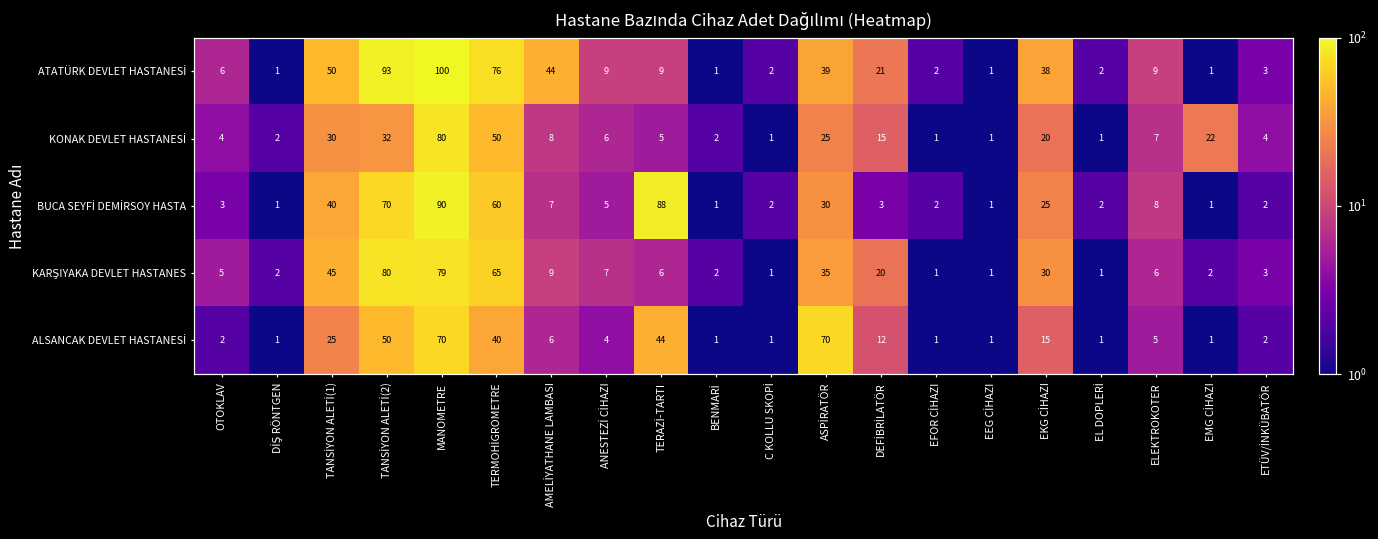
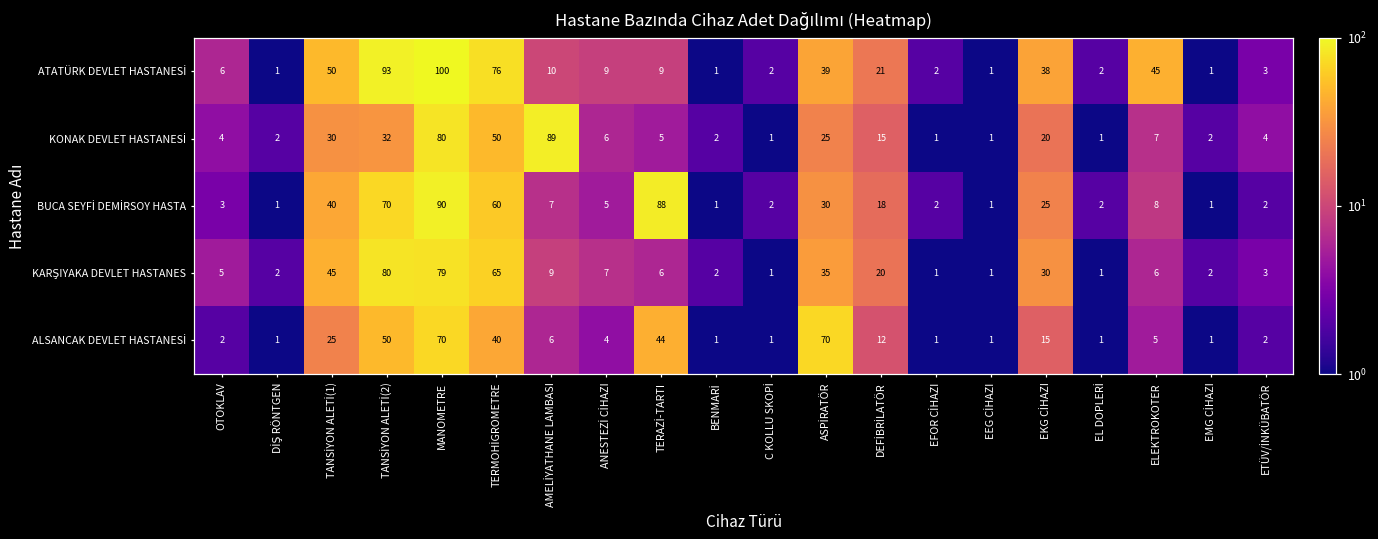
  {
    "ATATÜRK DEVLET HASTANESİ": {
      "OTOKLAV": 6,
      "DİŞ RÖNTGEN": 1,
      "TANSİYON ALETİ(1)": 50,
      "TANSİYON ALETİ(2)": 93,
      "MANOMETRE": 100,
      "TERMOHİGROMETRE": 76,
-     "AMELİYATHANE LAMBASI": 44,
+     "AMELİYATHANE LAMBASI": 10,
      "ANESTEZİ CİHAZI": 9,
      "TERAZİ-TARTI": 9,
      "BENMARİ": 1,
      "C KOLLU SKOPİ": 2,
      "ASPİRATÖR": 39,
      "DEFİBRİLATÖR": 21,
      "EFOR CİHAZI": 2,
      "EEG CİHAZI": 1,
      "EKG CİHAZI": 38,
      "EL DOPLERİ": 2,
-     "ELEKTROKOTER": 9,
+     "ELEKTROKOTER": 45,
      "EMG CİHAZI": 1,
      "ETÜV/İNKÜBATÖR": 3
    },
    "KONAK DEVLET HASTANESİ": {
      "OTOKLAV": 4,
      "DİŞ RÖNTGEN": 2,
      "TANSİYON ALETİ(1)": 30,
      "TANSİYON ALETİ(2)": 32,
      "MANOMETRE": 80,
      "TERMOHİGROMETRE": 50,
-     "AMELİYATHANE LAMBASI": 8,
+     "AMELİYATHANE LAMBASI": 89,
      "ANESTEZİ CİHAZI": 6,
      "TERAZİ-TARTI": 5,
      "BENMARİ": 2,
      "C KOLLU SKOPİ": 1,
      "ASPİRATÖR": 25,
      "DEFİBRİLATÖR": 15,
      "EFOR CİHAZI": 1,
      "EEG CİHAZI": 1,
      "EKG CİHAZI": 20,
      "EL DOPLERİ": 1,
      "ELEKTROKOTER": 7,
-     "EMG CİHAZI": 22,
+     "EMG CİHAZI": 2,
      "ETÜV/İNKÜBATÖR": 4
    },
    "BUCA SEYFİ DEMİRSOY HASTA": {
      "OTOKLAV": 3,
      "DİŞ RÖNTGEN": 1,
      "TANSİYON ALETİ(1)": 40,
      "TANSİYON ALETİ(2)": 70,
      "MANOMETRE": 90,
      "TERMOHİGROMETRE": 60,
      "AMELİYATHANE LAMBASI": 7,
      "ANESTEZİ CİHAZI": 5,
      "TERAZİ-TARTI": 88,
      "BENMARİ": 1,
      "C KOLLU SKOPİ": 2,
      "ASPİRATÖR": 30,
-     "DEFİBRİLATÖR": 3,
+     "DEFİBRİLATÖR": 18,
      "EFOR CİHAZI": 2,
      "EEG CİHAZI": 1,
      "EKG CİHAZI": 25,
      "EL DOPLERİ": 2,
      "ELEKTROKOTER": 8,
      "EMG CİHAZI": 1,
      "ETÜV/İNKÜBATÖR": 2
    },
    "KARŞIYAKA DEVLET HASTANES": {
      "OTOKLAV": 5,
      "DİŞ RÖNTGEN": 2,
      "TANSİYON ALETİ(1)": 45,
      "TANSİYON ALETİ(2)": 80,
      "MANOMETRE": 79,
      "TERMOHİGROMETRE": 65,
      "AMELİYATHANE LAMBASI": 9,
      "ANESTEZİ CİHAZI": 7,
      "TERAZİ-TARTI": 6,
      "BENMARİ": 2,
      "C KOLLU SKOPİ": 1,
      "ASPİRATÖR": 35,
      "DEFİBRİLATÖR": 20,
      "EFOR CİHAZI": 1,
      "EEG CİHAZI": 1,
      "EKG CİHAZI": 30,
      "EL DOPLERİ": 1,
      "ELEKTROKOTER": 6,
      "EMG CİHAZI": 2,
      "ETÜV/İNKÜBATÖR": 3
    },
    "ALSANCAK DEVLET HASTANESİ": {
      "OTOKLAV": 2,
      "DİŞ RÖNTGEN": 1,
      "TANSİYON ALETİ(1)": 25,
      "TANSİYON ALETİ(2)": 50,
      "MANOMETRE": 70,
      "TERMOHİGROMETRE": 40,
      "AMELİYATHANE LAMBASI": 6,
      "ANESTEZİ CİHAZI": 4,
      "TERAZİ-TARTI": 44,
      "BENMARİ": 1,
      "C KOLLU SKOPİ": 1,
      "ASPİRATÖR": 70,
      "DEFİBRİLATÖR": 12,
      "EFOR CİHAZI": 1,
      "EEG CİHAZI": 1,
      "EKG CİHAZI": 15,
      "EL DOPLERİ": 1,
      "ELEKTROKOTER": 5,
      "EMG CİHAZI": 1,
      "ETÜV/İNKÜBATÖR": 2
    }
  }
